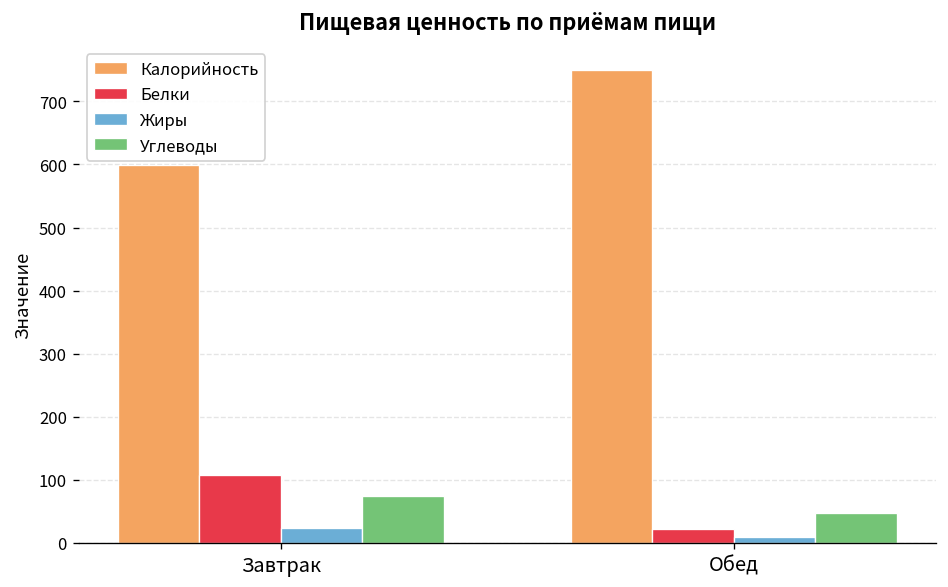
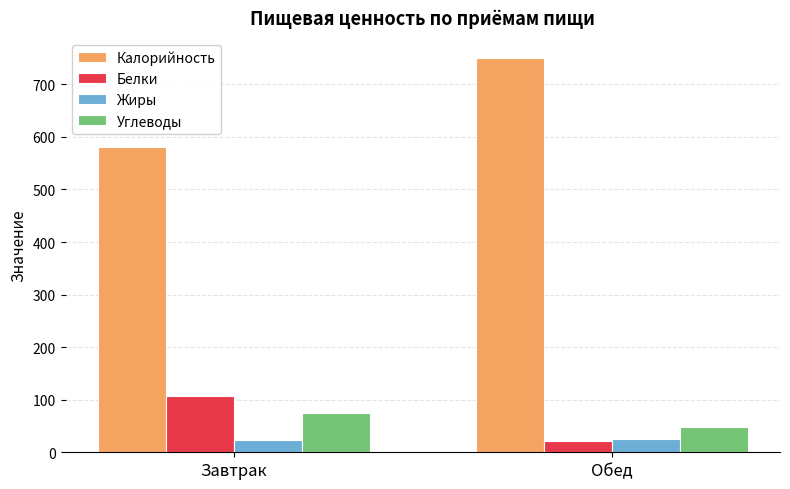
  {
    "Калорийность": {
-     "Завтрак": 600,
+     "Завтрак": 580,
      "Обед": 750
    },
    "Белки": {
      "Завтрак": 110,
      "Обед": 20
    },
    "Жиры": {
      "Завтрак": 20,
-     "Обед": 10
+     "Обед": 20
    },
    "Углеводы": {
      "Завтрак": 80,
      "Обед": 50
    }
  }
